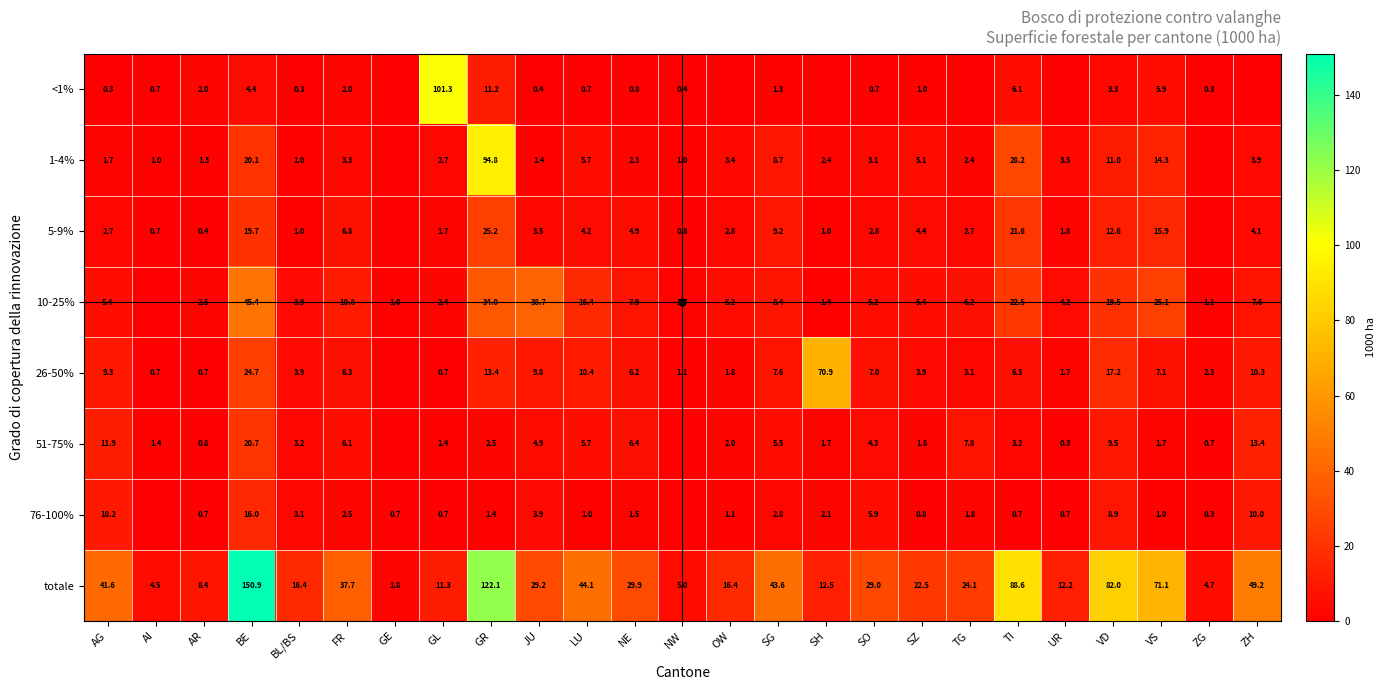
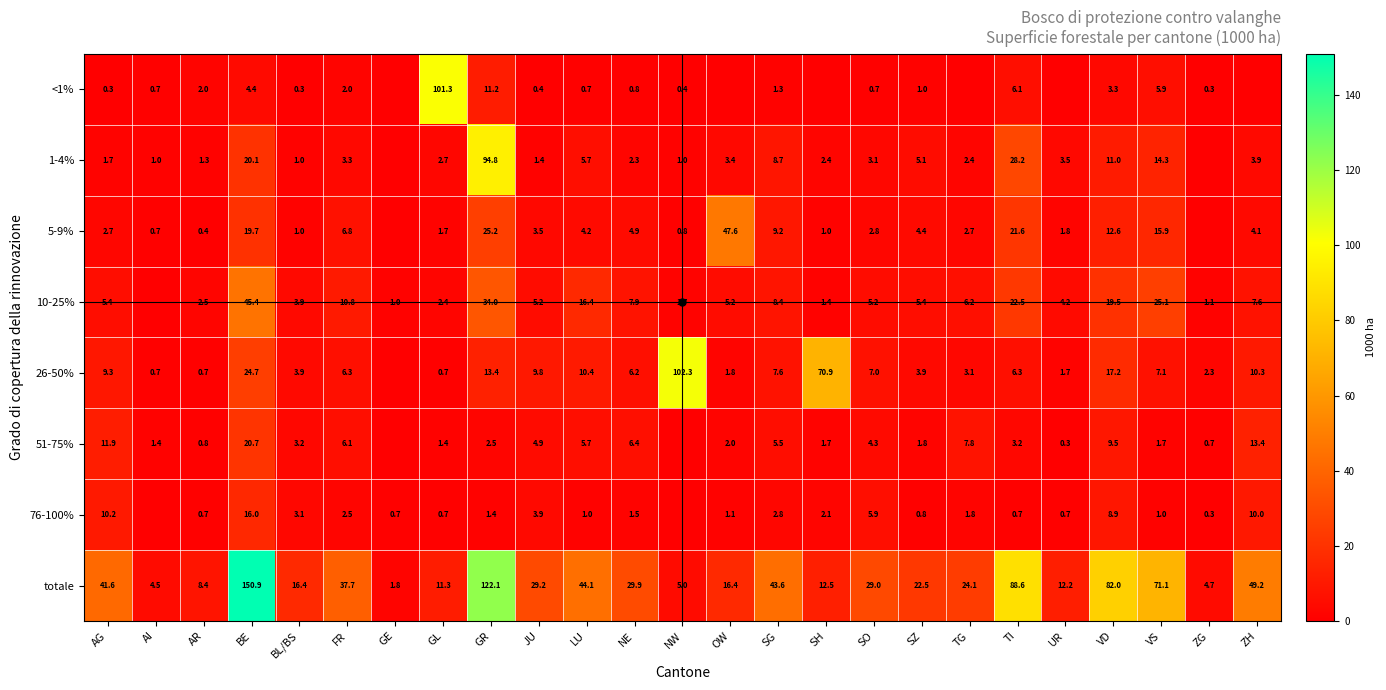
  {
    "<1%": {
      "AG": 0.3,
      "AI": 0.7,
      "AR": 2.0,
      "BE": 4.4,
      "BL/BS": 0.3,
      "FR": 2.0,
      "GL": 101.3,
      "GR": 11.2,
      "JU": 0.4,
      "LU": 0.7,
      "NE": 0.8,
      "NW": 0.4,
      "SG": 1.3,
      "SO": 0.7,
      "SZ": 1.0,
      "TI": 6.1,
      "VD": 3.3,
      "VS": 5.9,
      "ZG": 0.3
    },
    "1-4%": {
      "AG": 1.7,
      "AI": 1.0,
      "AR": 1.3,
      "BE": 20.1,
      "BL/BS": 1.0,
      "FR": 3.3,
      "GL": 2.7,
      "GR": 94.8,
      "JU": 1.4,
      "LU": 5.7,
      "NE": 2.3,
      "NW": 1.0,
      "OW": 3.4,
      "SG": 8.7,
      "SH": 2.4,
      "SO": 3.1,
      "SZ": 5.1,
      "TG": 2.4,
      "TI": 28.2,
      "UR": 3.5,
      "VD": 11.0,
      "VS": 14.3,
      "ZH": 3.9
    },
    "5-9%": {
      "AG": 2.7,
      "AI": 0.7,
      "AR": 0.4,
      "BE": 19.7,
      "BL/BS": 1.0,
      "FR": 6.8,
      "GL": 1.7,
      "GR": 25.2,
      "JU": 3.5,
      "LU": 4.2,
      "NE": 4.9,
      "NW": 0.8,
-     "OW": 2.8,
+     "OW": 47.6,
      "SG": 9.2,
      "SH": 1.0,
      "SO": 2.8,
      "SZ": 4.4,
      "TG": 2.7,
      "TI": 21.6,
      "UR": 1.8,
      "VD": 12.6,
      "VS": 15.9,
      "ZH": 4.1
    },
    "10-25%": {
      "AG": 5.4,
      "AR": 2.5,
      "BE": 45.4,
      "BL/BS": 3.9,
      "FR": 10.8,
      "GE": 1.0,
      "GL": 2.4,
      "GR": 34.0,
-     "JU": 38.7,
+     "JU": 5.2,
      "LU": 16.4,
      "NE": 7.9,
      "OW": 5.2,
      "SG": 8.4,
      "SH": 1.4,
      "SO": 5.2,
      "SZ": 5.4,
      "TG": 6.2,
      "TI": 22.5,
      "UR": 4.2,
      "VD": 19.5,
      "VS": 25.1,
      "ZG": 1.1,
      "ZH": 7.6
    },
    "26-50%": {
      "AG": 9.3,
      "AI": 0.7,
      "AR": 0.7,
      "BE": 24.7,
      "BL/BS": 3.9,
      "FR": 6.3,
      "GL": 0.7,
      "GR": 13.4,
      "JU": 9.8,
      "LU": 10.4,
      "NE": 6.2,
-     "NW": 1.1,
+     "NW": 102.3,
      "OW": 1.8,
      "SG": 7.6,
      "SH": 70.9,
      "SO": 7.0,
      "SZ": 3.9,
      "TG": 3.1,
      "TI": 6.3,
      "UR": 1.7,
      "VD": 17.2,
      "VS": 7.1,
      "ZG": 2.3,
      "ZH": 10.3
    },
    "51-75%": {
      "AG": 11.9,
      "AI": 1.4,
      "AR": 0.8,
      "BE": 20.7,
      "BL/BS": 3.2,
      "FR": 6.1,
      "GL": 1.4,
      "GR": 2.5,
      "JU": 4.9,
      "LU": 5.7,
      "NE": 6.4,
      "OW": 2.0,
      "SG": 5.5,
      "SH": 1.7,
      "SO": 4.3,
      "SZ": 1.8,
      "TG": 7.8,
      "TI": 3.2,
      "UR": 0.3,
      "VD": 9.5,
      "VS": 1.7,
      "ZG": 0.7,
      "ZH": 13.4
    },
    "76-100%": {
      "AG": 10.2,
      "AR": 0.7,
      "BE": 16.0,
      "BL/BS": 3.1,
      "FR": 2.5,
      "GE": 0.7,
      "GL": 0.7,
      "GR": 1.4,
      "JU": 3.9,
      "LU": 1.0,
      "NE": 1.5,
      "OW": 1.1,
      "SG": 2.8,
      "SH": 2.1,
      "SO": 5.9,
      "SZ": 0.8,
      "TG": 1.8,
      "TI": 0.7,
      "UR": 0.7,
      "VD": 8.9,
      "VS": 1.0,
      "ZG": 0.3,
      "ZH": 10.0
    },
    "totale": {
      "AG": 41.6,
      "AI": 4.5,
      "AR": 8.4,
      "BE": 150.9,
      "BL/BS": 16.4,
      "FR": 37.7,
      "GE": 1.8,
      "GL": 11.3,
      "GR": 122.1,
      "JU": 29.2,
      "LU": 44.1,
      "NE": 29.9,
      "NW": 5.0,
      "OW": 16.4,
      "SG": 43.6,
      "SH": 12.5,
      "SO": 29.0,
      "SZ": 22.5,
      "TG": 24.1,
      "TI": 88.6,
      "UR": 12.2,
      "VD": 82.0,
      "VS": 71.1,
      "ZG": 4.7,
      "ZH": 49.2
    }
  }
